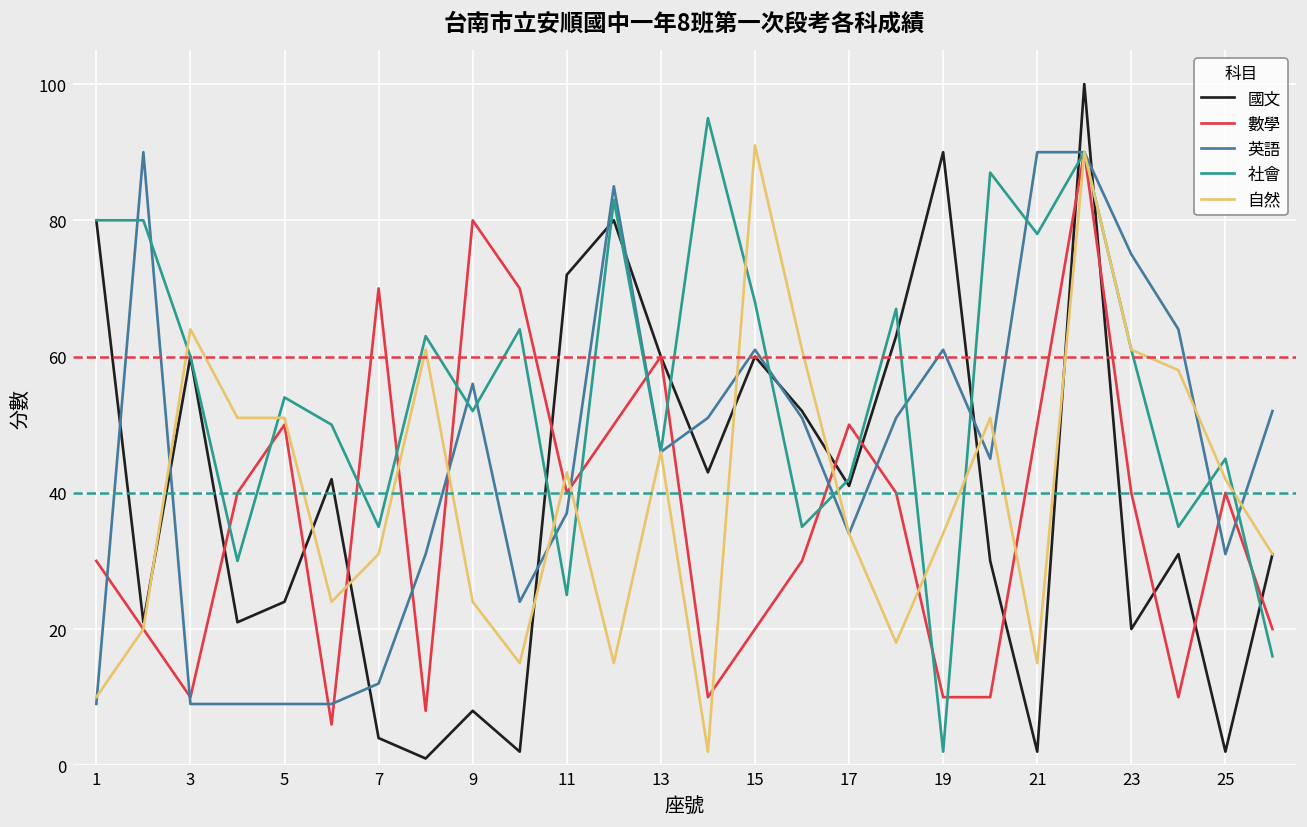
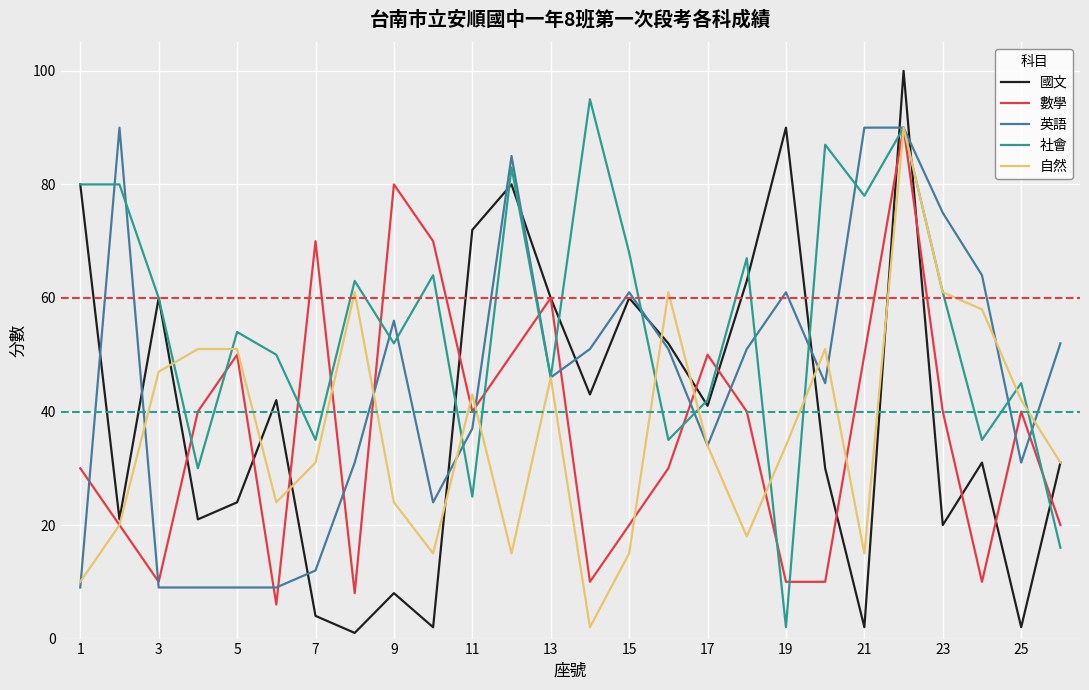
  {
    "國文": {
      "5": 24,
      "7": 4,
      "9": 8,
      "11": 72,
      "15": 60,
      "17": 41,
      "19": 90,
      "21": 2,
      "23": 20,
      "25": 2
    },
    "數學": {
      "1": 30,
      "3": 10,
      "5": 50,
      "7": 70,
      "9": 80,
      "11": 40,
      "15": 20,
      "17": 50,
      "19": 10,
      "21": 50,
      "23": 40,
      "25": 40
    },
    "自然": {
      "1": 10,
-     "3": 64,
+     "3": 47,
      "5": 51,
      "7": 31,
      "9": 24,
      "11": 43,
-     "15": 91,
+     "15": 15,
      "19": 34,
      "21": 15,
      "25": 42
    }
  }
